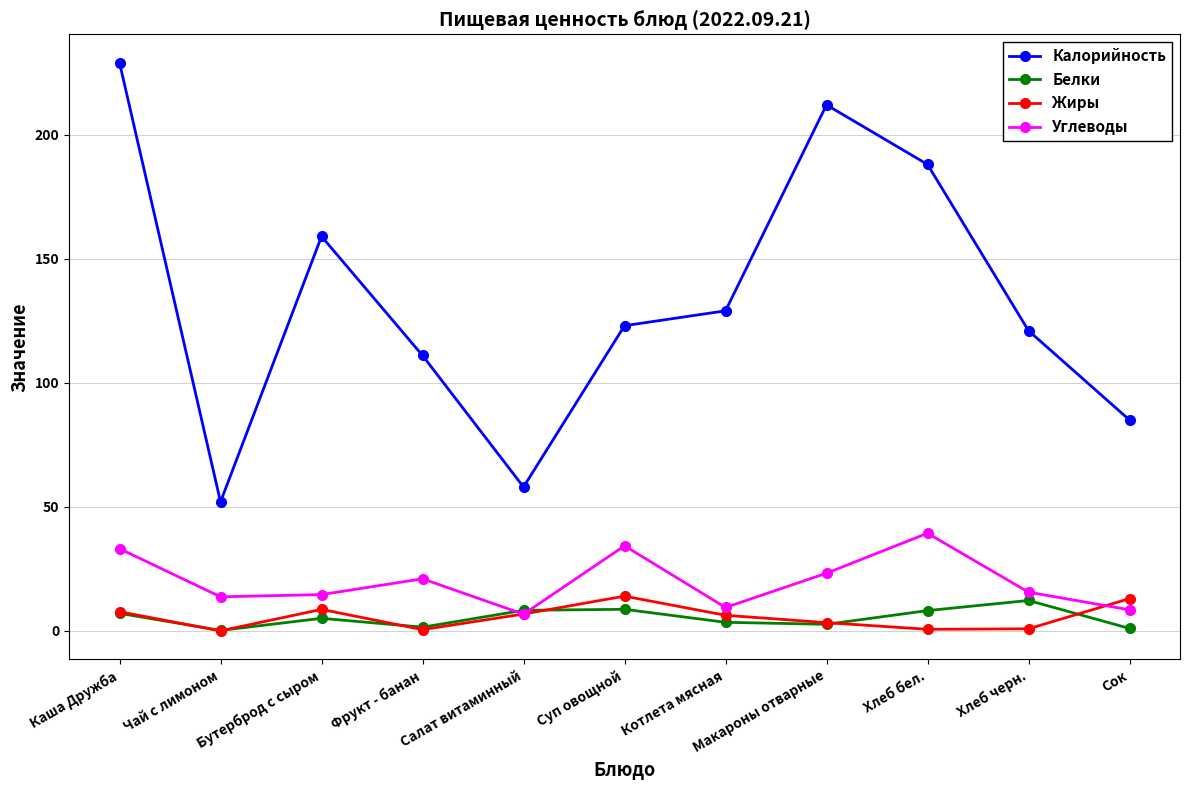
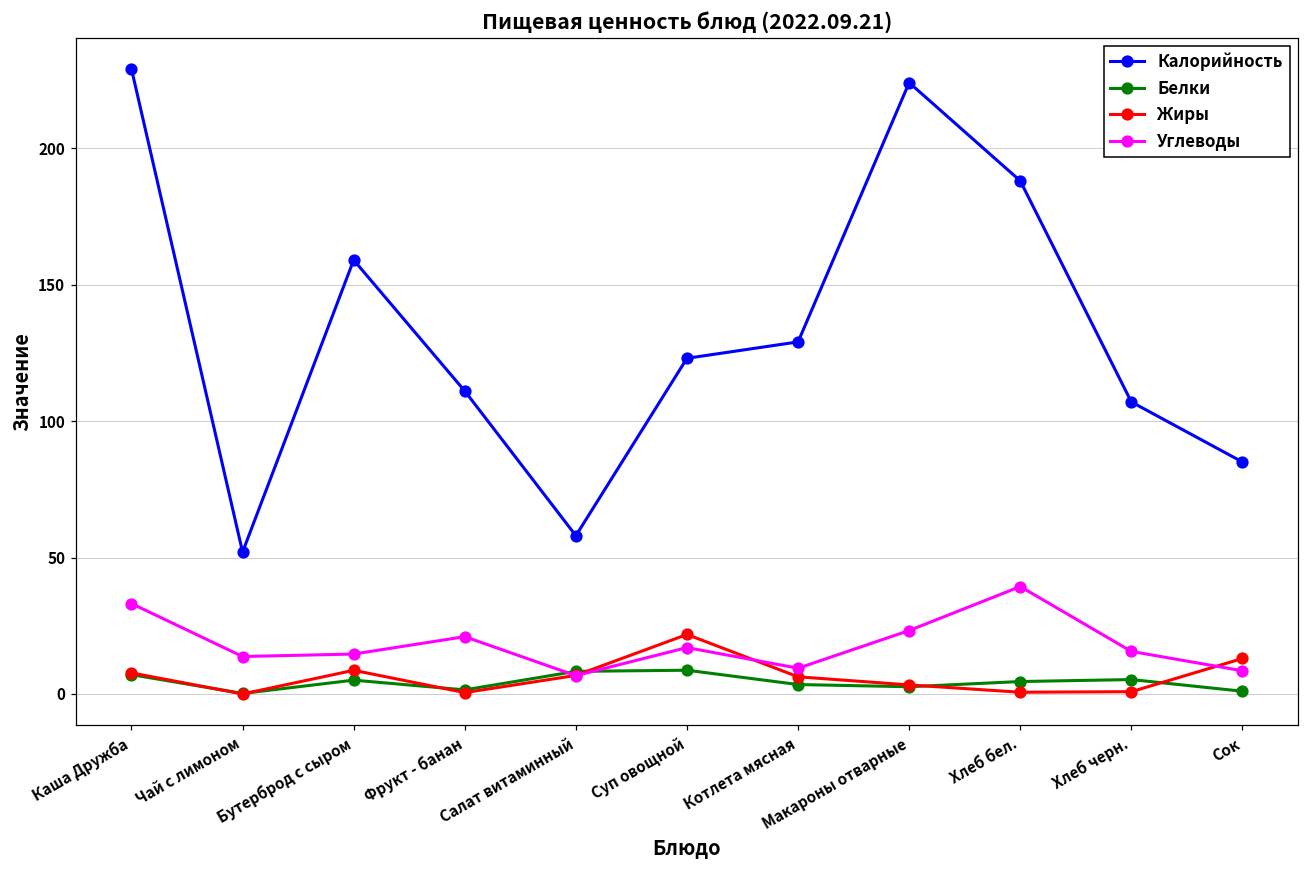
  {
    "Калорийность": {
      "Каша Дружба": 229,
      "Чай с лимоном": 52,
      "Бутерброд с сыром": 159,
      "Фрукт - банан": 111,
      "Салат витаминный": 58,
      "Суп овощной": 123,
      "Котлета мясная": 129,
-     "Макароны отварные": 212,
+     "Макароны отварные": 224,
      "Хлеб бел.": 188,
-     "Хлеб черн.": 121,
+     "Хлеб черн.": 107,
      "Сок": 85
    },
    "Белки": {
      "Бутерброд с сыром": 5,
      "Салат витаминный": 8,
      "Суп овощной": 9,
      "Котлета мясная": 3,
-     "Хлеб бел.": 8,
-     "Хлеб черн.": 12,
+     "Хлеб бел.": 5,
+     "Хлеб черн.": 5,
      "Сок": 1
    },
    "Жиры": {
      "Бутерброд с сыром": 9,
-     "Суп овощной": 14,
+     "Суп овощной": 22,
      "Котлета мясная": 6,
      "Хлеб бел.": 1,
      "Хлеб черн.": 1,
      "Сок": 13
    },
    "Углеводы": {
      "Каша Дружба": 33,
      "Чай с лимоном": 14,
      "Бутерброд с сыром": 15,
      "Фрукт - банан": 21,
-     "Суп овощной": 34,
+     "Суп овощной": 17,
      "Котлета мясная": 9,
      "Макароны отварные": 23,
      "Хлеб бел.": 39,
      "Хлеб черн.": 16,
      "Сок": 9
    }
  }
